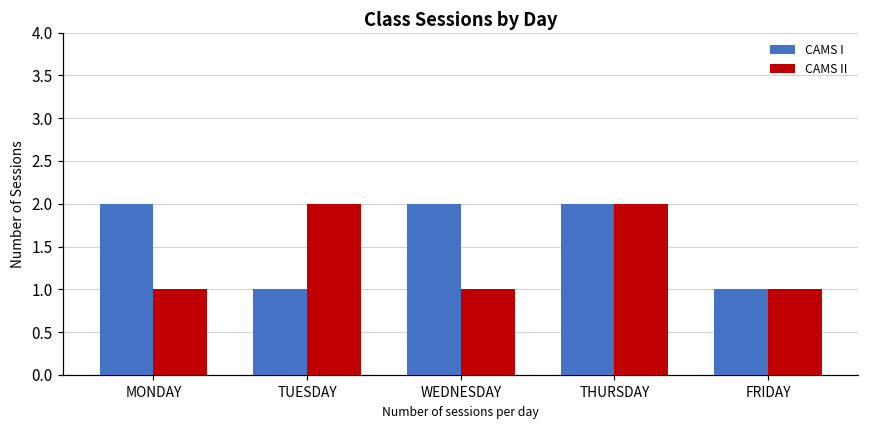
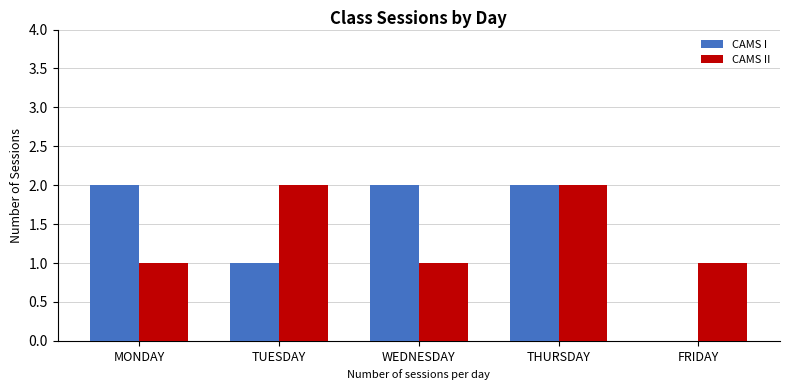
  {
    "CAMS I": {
      "MONDAY": 2,
      "TUESDAY": 1,
      "WEDNESDAY": 2,
      "THURSDAY": 2,
-     "FRIDAY": 1
+     "FRIDAY": 0
    },
    "CAMS II": {
      "MONDAY": 1,
      "TUESDAY": 2,
      "WEDNESDAY": 1,
      "THURSDAY": 2,
      "FRIDAY": 1
    }
  }
